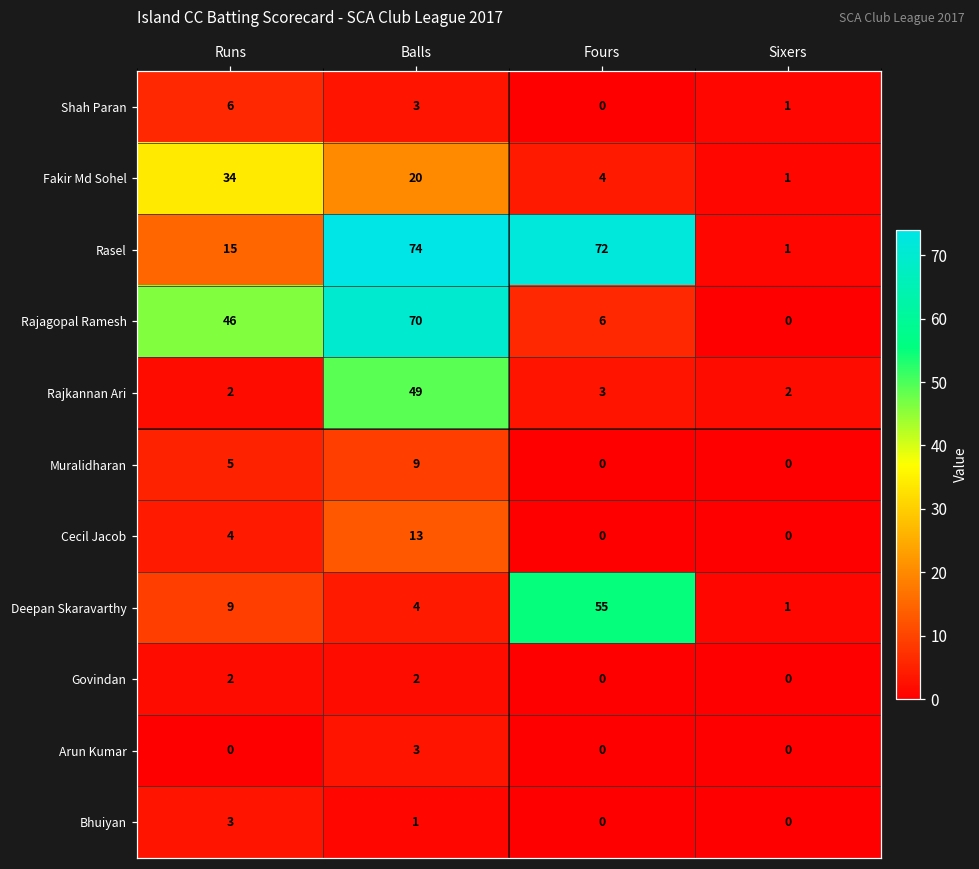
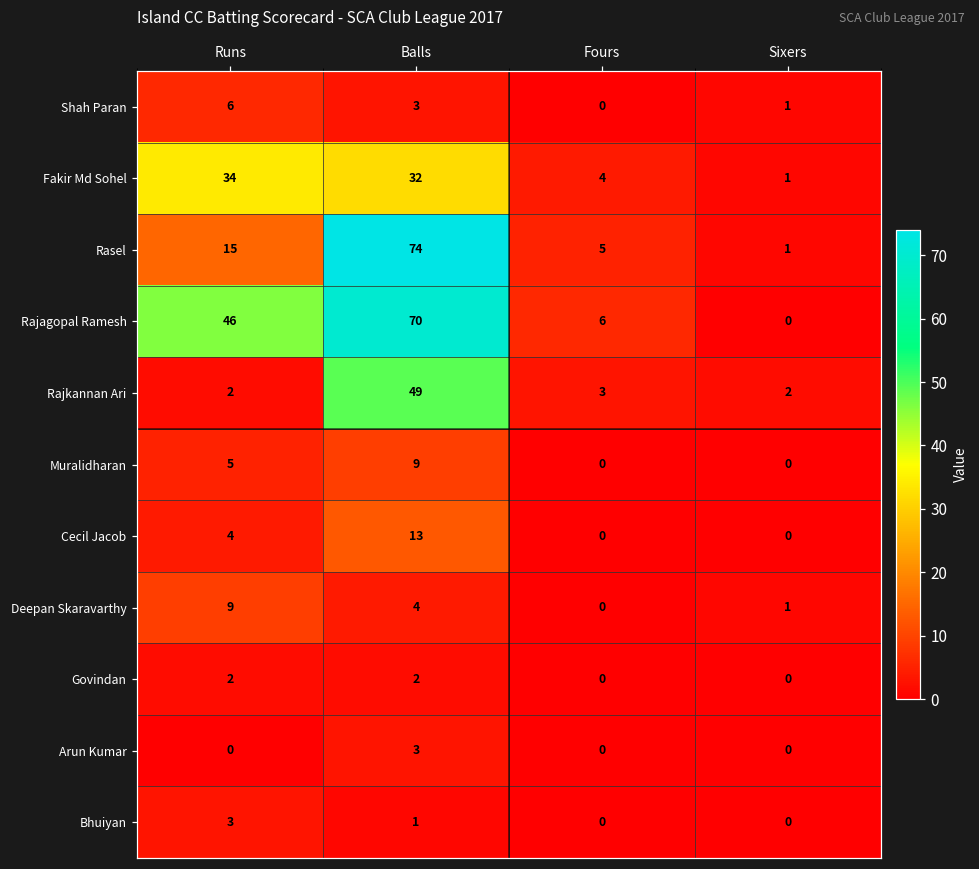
  {
    "Shah Paran": {
      "Runs": 6,
      "Balls": 3,
      "Fours": 0,
      "Sixers": 1
    },
    "Fakir Md Sohel": {
      "Runs": 34,
-     "Balls": 20,
+     "Balls": 32,
      "Fours": 4,
      "Sixers": 1
    },
    "Rasel": {
      "Runs": 15,
      "Balls": 74,
-     "Fours": 72,
+     "Fours": 5,
      "Sixers": 1
    },
    "Rajagopal Ramesh": {
      "Runs": 46,
      "Balls": 70,
      "Fours": 6,
      "Sixers": 0
    },
    "Rajkannan Ari": {
      "Runs": 2,
      "Balls": 49,
      "Fours": 3,
      "Sixers": 2
    },
    "Muralidharan": {
      "Runs": 5,
      "Balls": 9,
      "Fours": 0,
      "Sixers": 0
    },
    "Cecil Jacob": {
      "Runs": 4,
      "Balls": 13,
      "Fours": 0,
      "Sixers": 0
    },
    "Deepan Skaravarthy": {
      "Runs": 9,
      "Balls": 4,
-     "Fours": 55,
+     "Fours": 0,
      "Sixers": 1
    },
    "Govindan": {
      "Runs": 2,
      "Balls": 2,
      "Fours": 0,
      "Sixers": 0
    },
    "Arun Kumar": {
      "Runs": 0,
      "Balls": 3,
      "Fours": 0,
      "Sixers": 0
    },
    "Bhuiyan": {
      "Runs": 3,
      "Balls": 1,
      "Fours": 0,
      "Sixers": 0
    }
  }
